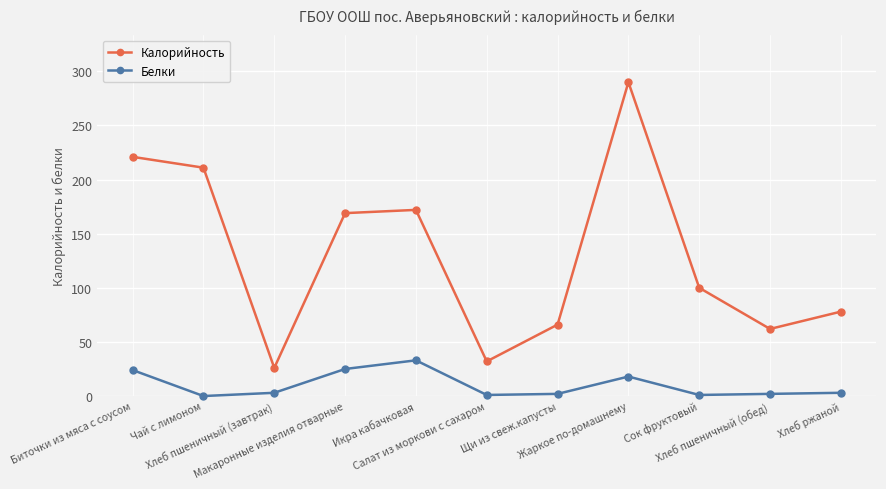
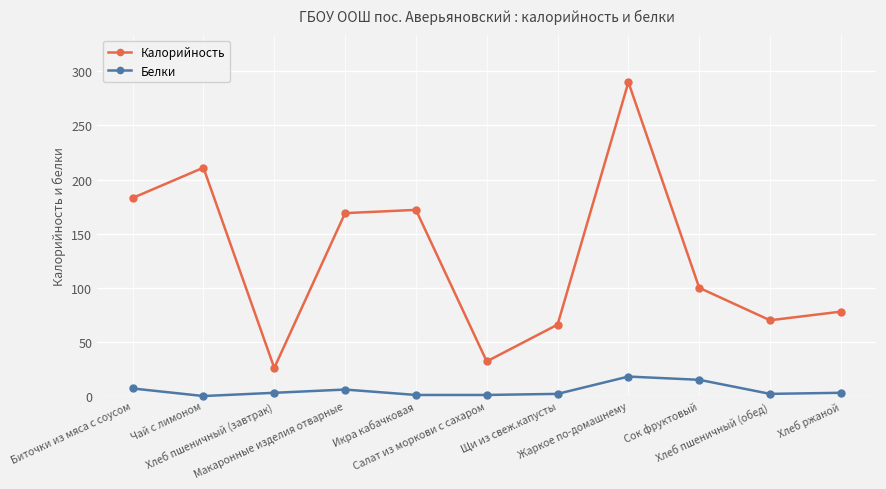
  {
    "Калорийность": {
-     "Биточки из мяса с соусом": 221,
+     "Биточки из мяса с соусом": 183,
      "Чай с лимоном": 211,
      "Хлеб пшеничный (завтрак)": 26,
      "Макаронные изделия отварные": 169,
      "Икра кабачковая": 172,
      "Салат из моркови с сахаром": 32,
      "Щи из свеж.капусты": 66,
      "Жаркое по-домашнему": 290,
      "Сок фруктовый": 100,
-     "Хлеб пшеничный (обед)": 62,
+     "Хлеб пшеничный (обед)": 70,
      "Хлеб ржаной": 78
    },
    "Белки": {
-     "Биточки из мяса с соусом": 24,
+     "Биточки из мяса с соусом": 7,
      "Чай с лимоном": 0,
      "Хлеб пшеничный (завтрак)": 3,
-     "Макаронные изделия отварные": 25,
-     "Икра кабачковая": 33,
+     "Макаронные изделия отварные": 6,
+     "Икра кабачковая": 1,
      "Салат из моркови с сахаром": 1,
      "Щи из свеж.капусты": 2,
      "Жаркое по-домашнему": 18,
-     "Сок фруктовый": 1,
+     "Сок фруктовый": 15,
      "Хлеб пшеничный (обед)": 2,
      "Хлеб ржаной": 3
    }
  }
